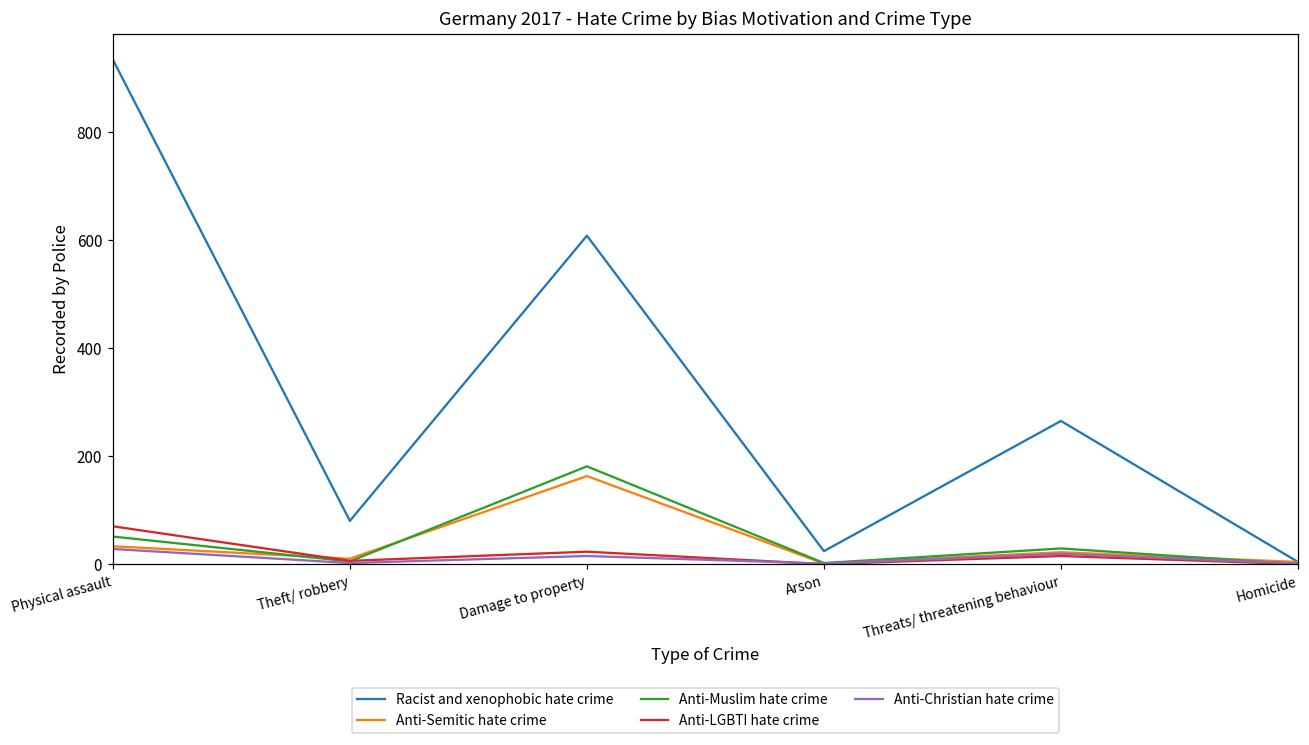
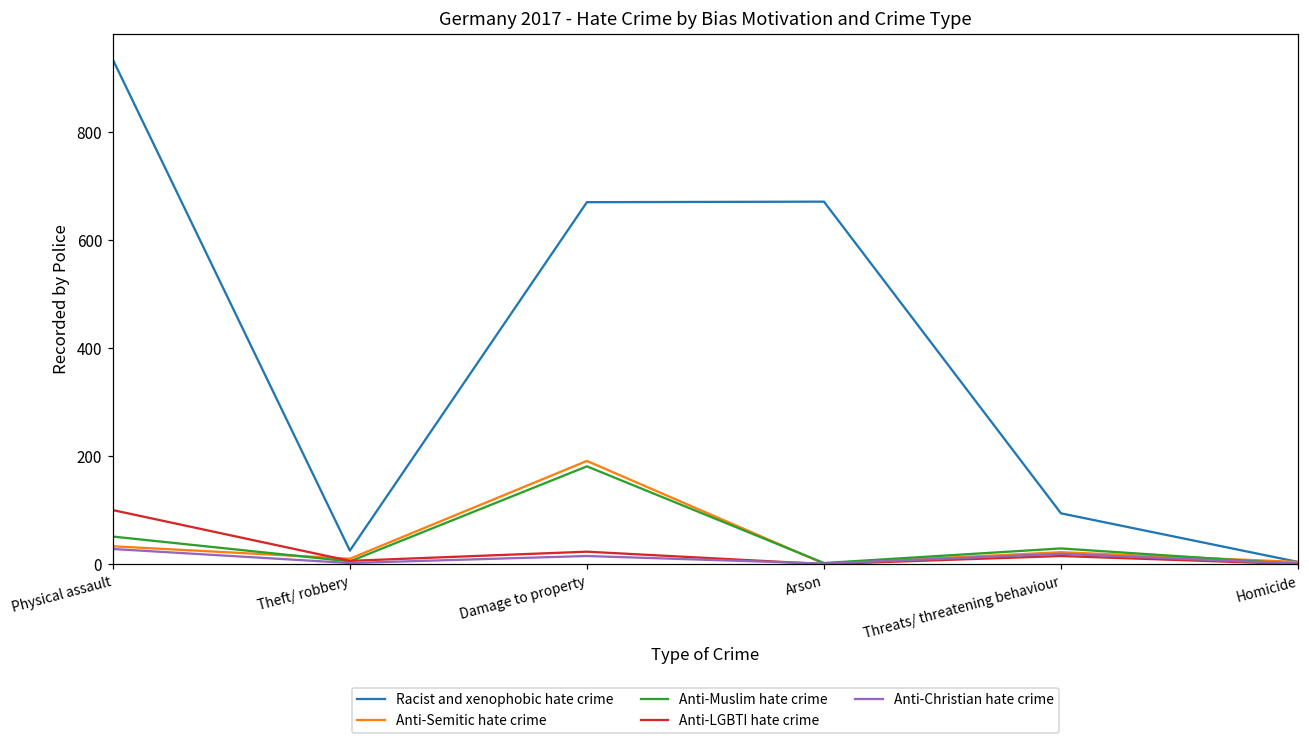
  {
    "Racist and xenophobic hate crime": {
      "Physical assault": 930,
-     "Theft/ robbery": 80,
-     "Damage to property": 610,
-     "Arson": 20,
-     "Threats/ threatening behaviour": 270
+     "Theft/ robbery": 30,
+     "Damage to property": 670,
+     "Arson": 670,
+     "Threats/ threatening behaviour": 90
    },
    "Anti-Semitic hate crime": {
-     "Damage to property": 160
+     "Damage to property": 190
    },
    "Anti-Muslim hate crime": {
      "Physical assault": 50,
      "Damage to property": 180,
      "Threats/ threatening behaviour": 30
    },
    "Anti-LGBTI hate crime": {
-     "Physical assault": 70,
+     "Physical assault": 100,
      "Damage to property": 20
    },
    "Anti-Christian hate crime": {
      "Damage to property": 20
    }
  }
